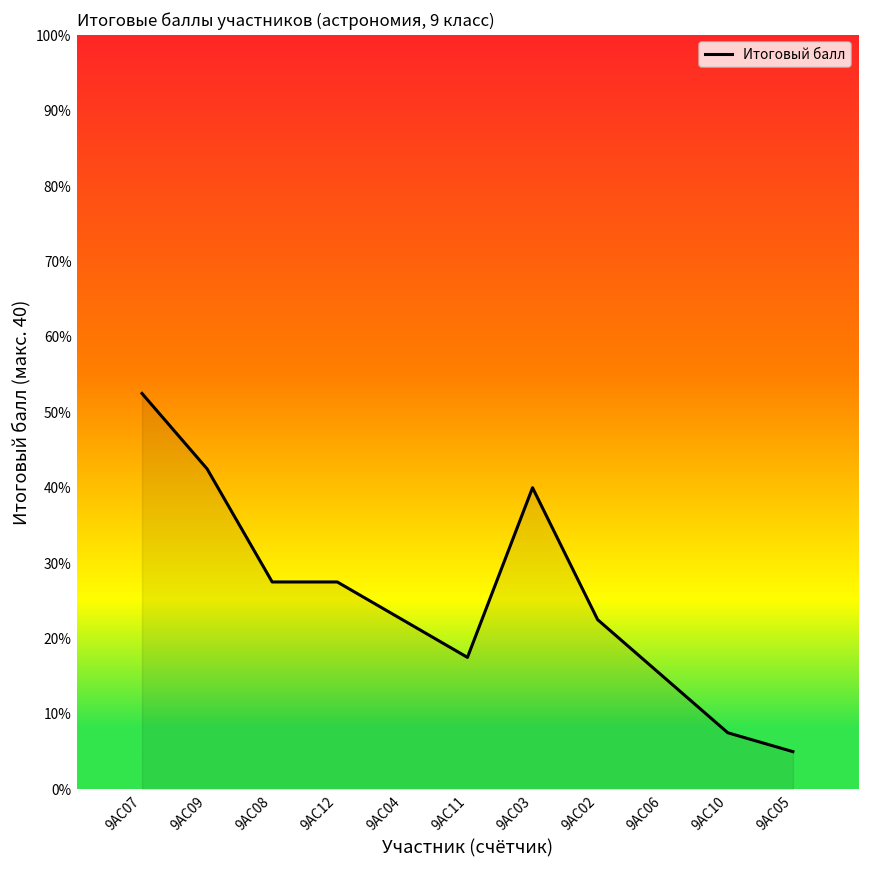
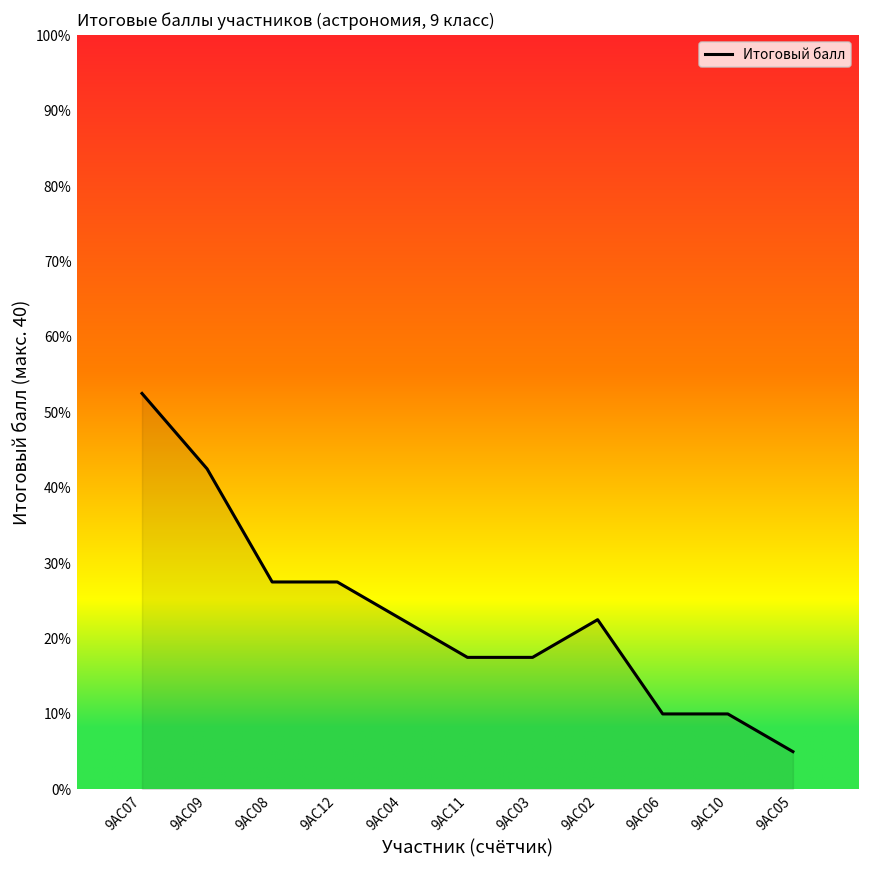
  {
    "9АС07": "53%",
    "9АС09": "43%",
    "9АС08": "28%",
    "9АС12": "28%",
    "9АС04": "23%",
    "9АС11": "18%",
-   "9АС03": "40%",
+   "9АС03": "18%",
    "9АС02": "23%",
-   "9АС06": "15%",
-   "9АС10": "8%",
+   "9АС06": "10%",
+   "9АС10": "10%",
    "9АС05": "5%"
  }
